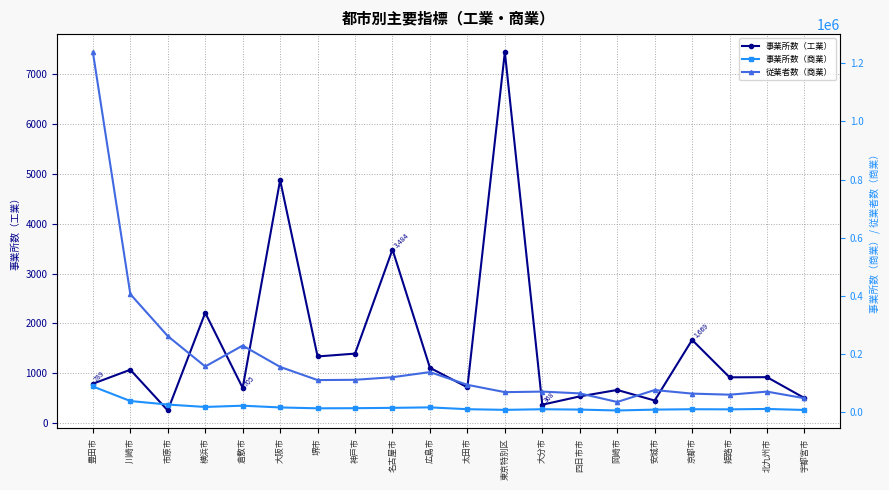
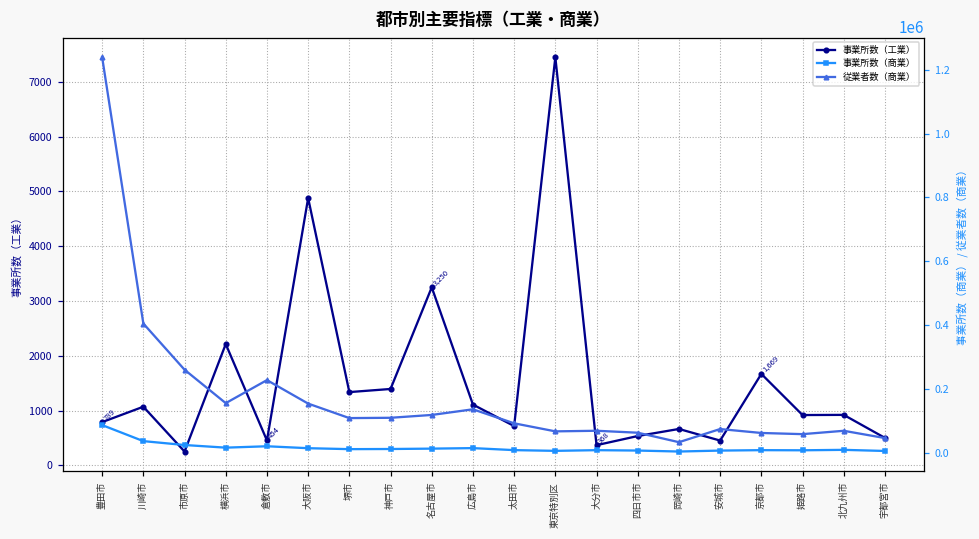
  {
    "事業所数（工業）": {
      "豊田市": "789",
-     "倉敷市": "705",
-     "名古屋市": "3,484",
+     "倉敷市": "454",
+     "名古屋市": "3,250",
      "京都市": "1,669"
    }
  }
